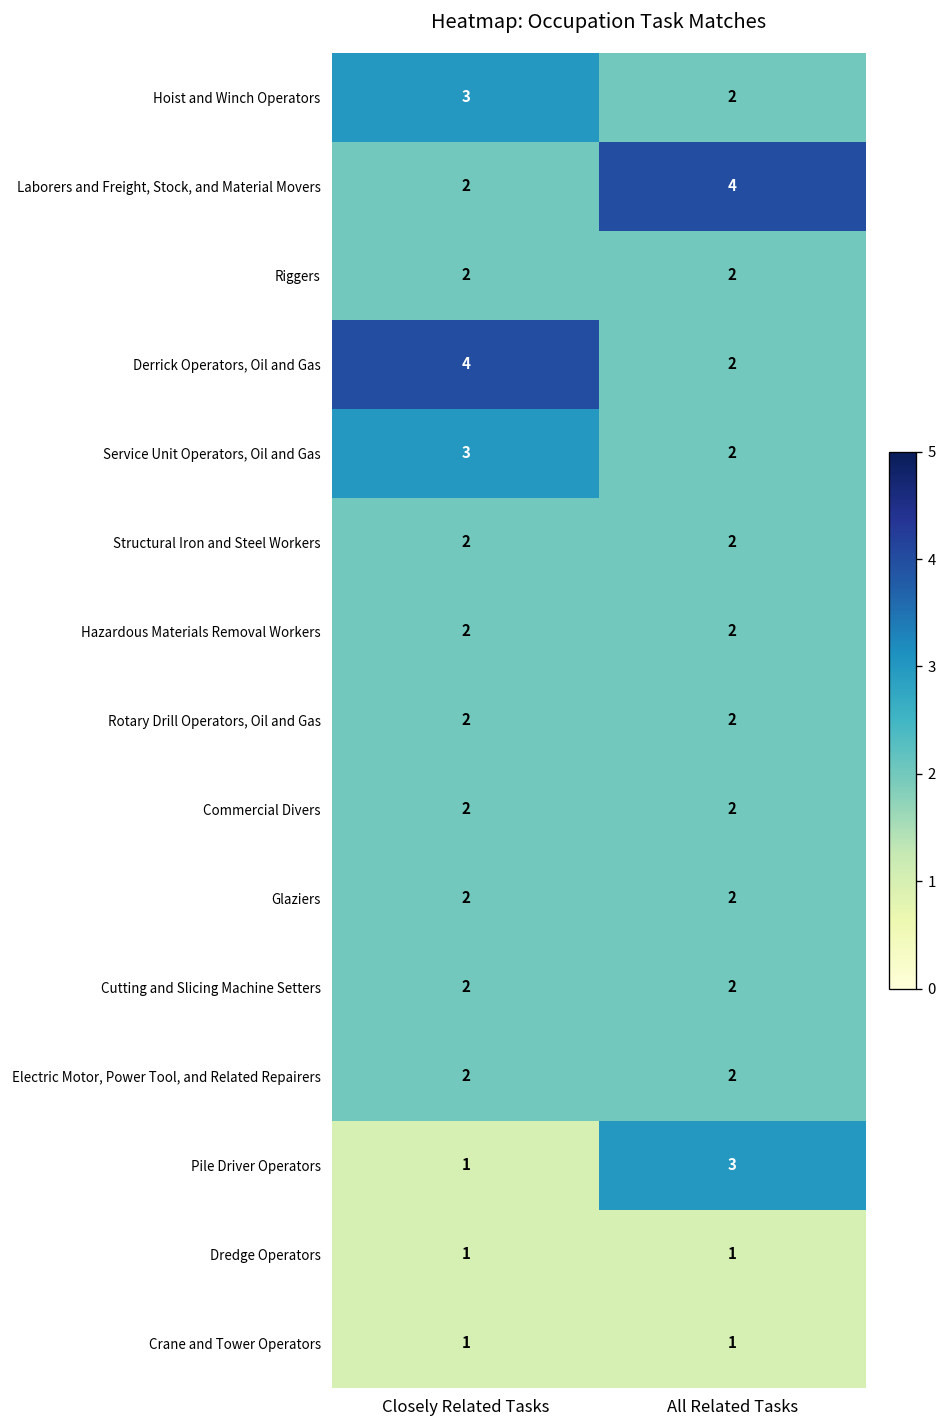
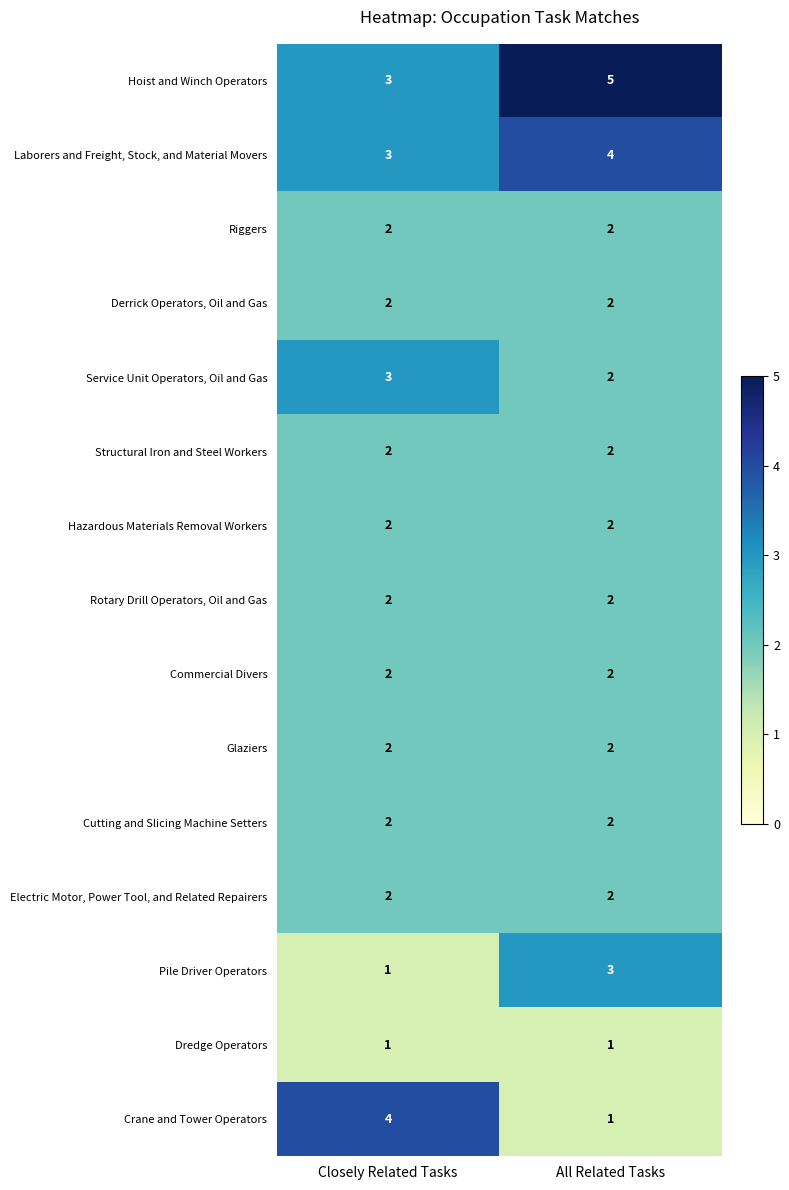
  {
    "Hoist and Winch Operators": {
      "Closely Related Tasks": 3,
-     "All Related Tasks": 2
+     "All Related Tasks": 5
    },
    "Laborers and Freight, Stock, and Material Movers": {
-     "Closely Related Tasks": 2,
+     "Closely Related Tasks": 3,
      "All Related Tasks": 4
    },
    "Riggers": {
      "Closely Related Tasks": 2,
      "All Related Tasks": 2
    },
    "Derrick Operators, Oil and Gas": {
-     "Closely Related Tasks": 4,
+     "Closely Related Tasks": 2,
      "All Related Tasks": 2
    },
    "Service Unit Operators, Oil and Gas": {
      "Closely Related Tasks": 3,
      "All Related Tasks": 2
    },
    "Structural Iron and Steel Workers": {
      "Closely Related Tasks": 2,
      "All Related Tasks": 2
    },
    "Hazardous Materials Removal Workers": {
      "Closely Related Tasks": 2,
      "All Related Tasks": 2
    },
    "Rotary Drill Operators, Oil and Gas": {
      "Closely Related Tasks": 2,
      "All Related Tasks": 2
    },
    "Commercial Divers": {
      "Closely Related Tasks": 2,
      "All Related Tasks": 2
    },
    "Glaziers": {
      "Closely Related Tasks": 2,
      "All Related Tasks": 2
    },
    "Cutting and Slicing Machine Setters": {
      "Closely Related Tasks": 2,
      "All Related Tasks": 2
    },
    "Electric Motor, Power Tool, and Related Repairers": {
      "Closely Related Tasks": 2,
      "All Related Tasks": 2
    },
    "Pile Driver Operators": {
      "Closely Related Tasks": 1,
      "All Related Tasks": 3
    },
    "Dredge Operators": {
      "Closely Related Tasks": 1,
      "All Related Tasks": 1
    },
    "Crane and Tower Operators": {
-     "Closely Related Tasks": 1,
+     "Closely Related Tasks": 4,
      "All Related Tasks": 1
    }
  }
